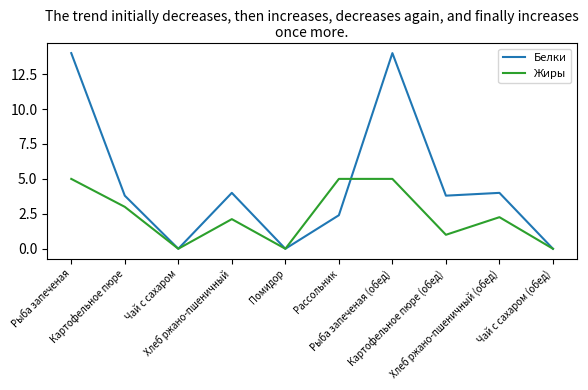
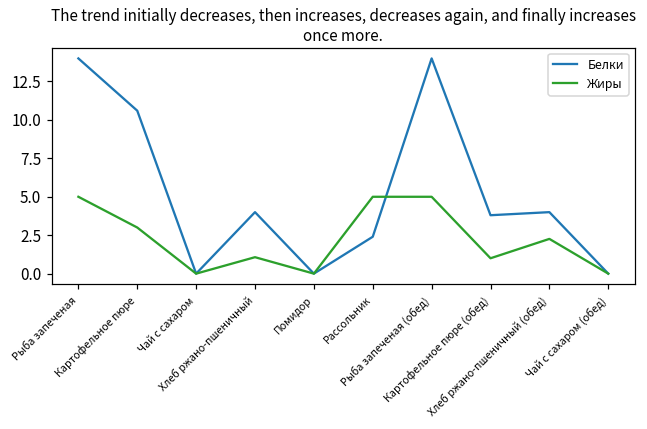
  {
    "Белки": {
      "Рыба запеченая": 14.0,
-     "Картофельное пюре": 3.8,
+     "Картофельное пюре": 10.6,
      "Хлеб ржано-пшеничный": 4.0,
      "Рассольник": 2.4,
      "Рыба запеченая (обед)": 14.0,
      "Картофельное пюре (обед)": 3.8,
      "Хлеб ржано-пшеничный (обед)": 4.0
    },
    "Жиры": {
      "Рыба запеченая": 5.0,
      "Картофельное пюре": 3.0,
-     "Хлеб ржано-пшеничный": 2.1,
+     "Хлеб ржано-пшеничный": 1.1,
      "Рассольник": 5.0,
      "Рыба запеченая (обед)": 5.0,
      "Картофельное пюре (обед)": 1.0,
      "Хлеб ржано-пшеничный (обед)": 2.3
    }
  }
